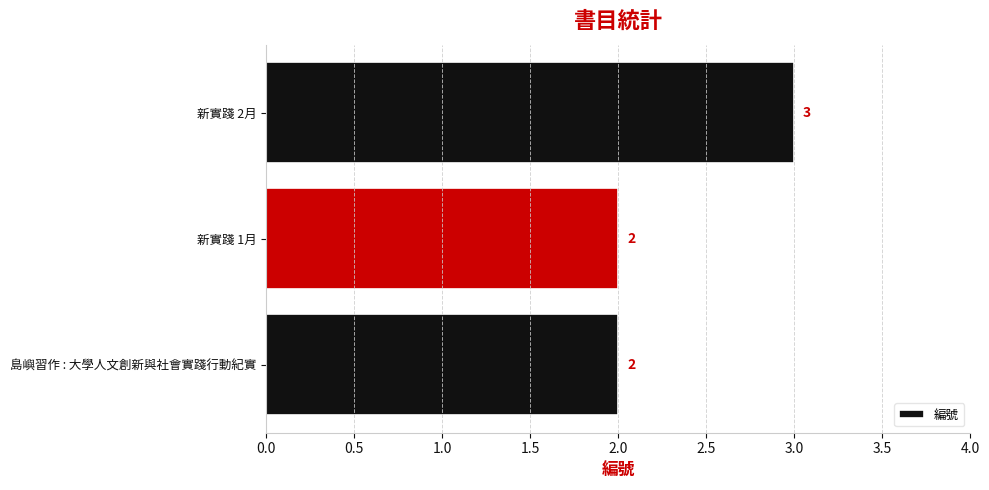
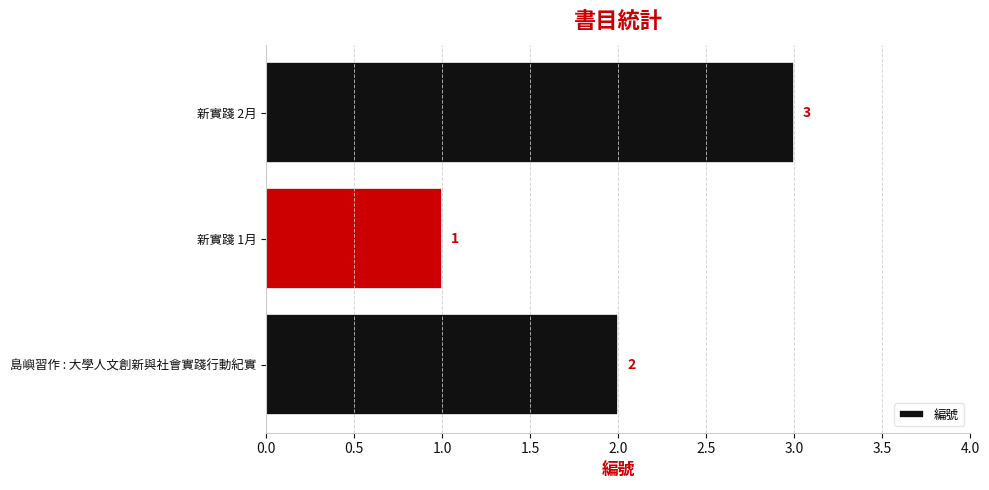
  {
    "新實踐 2月": 3,
-   "新實踐 1月": 2,
+   "新實踐 1月": 1,
    "島嶼習作 : 大學人文創新與社會實踐行動紀實": 2
  }
